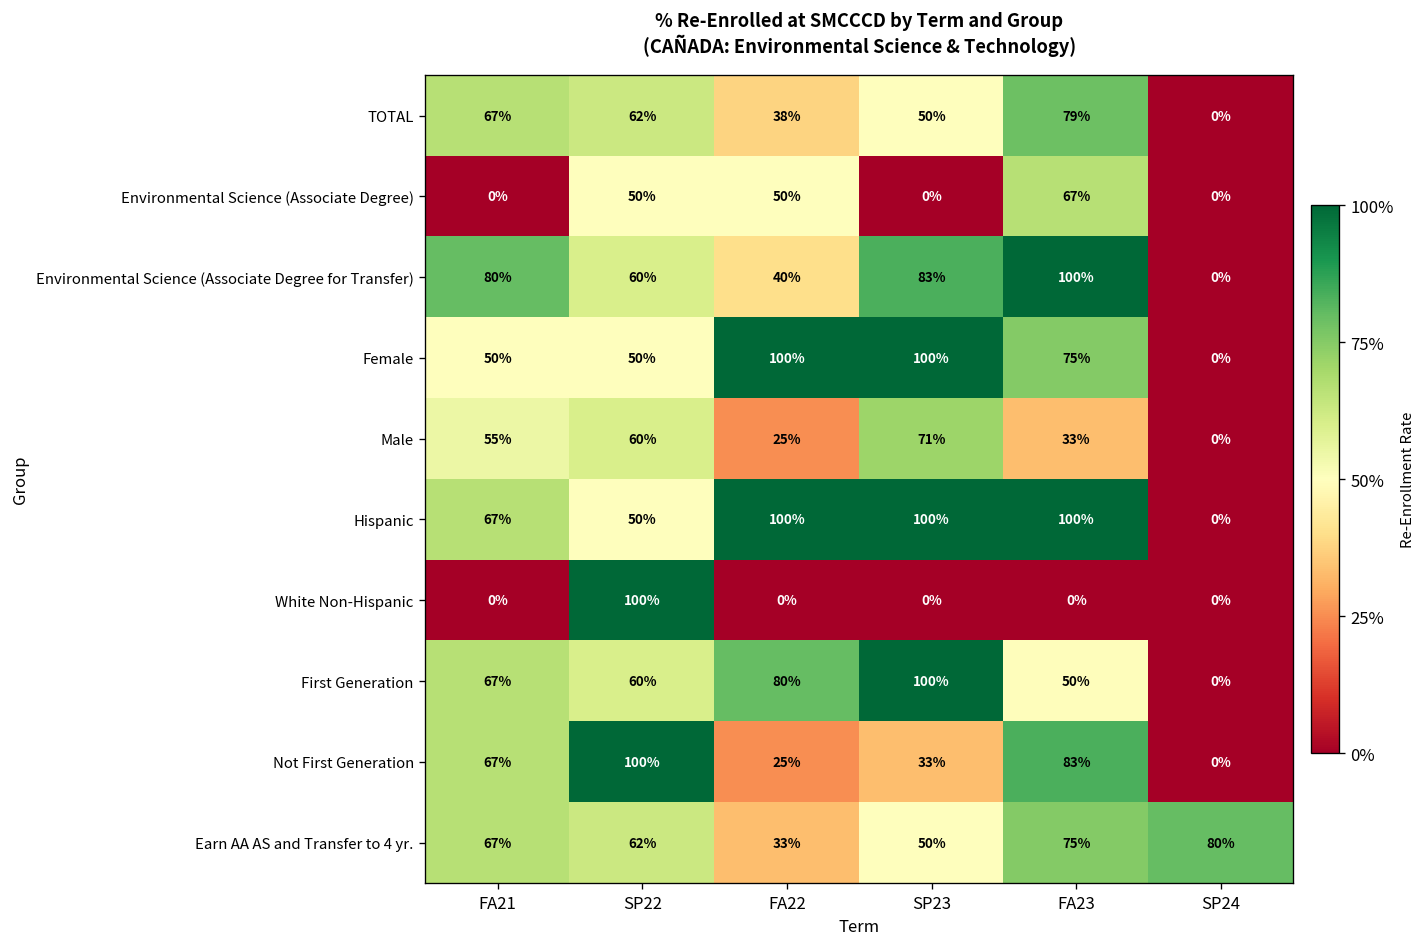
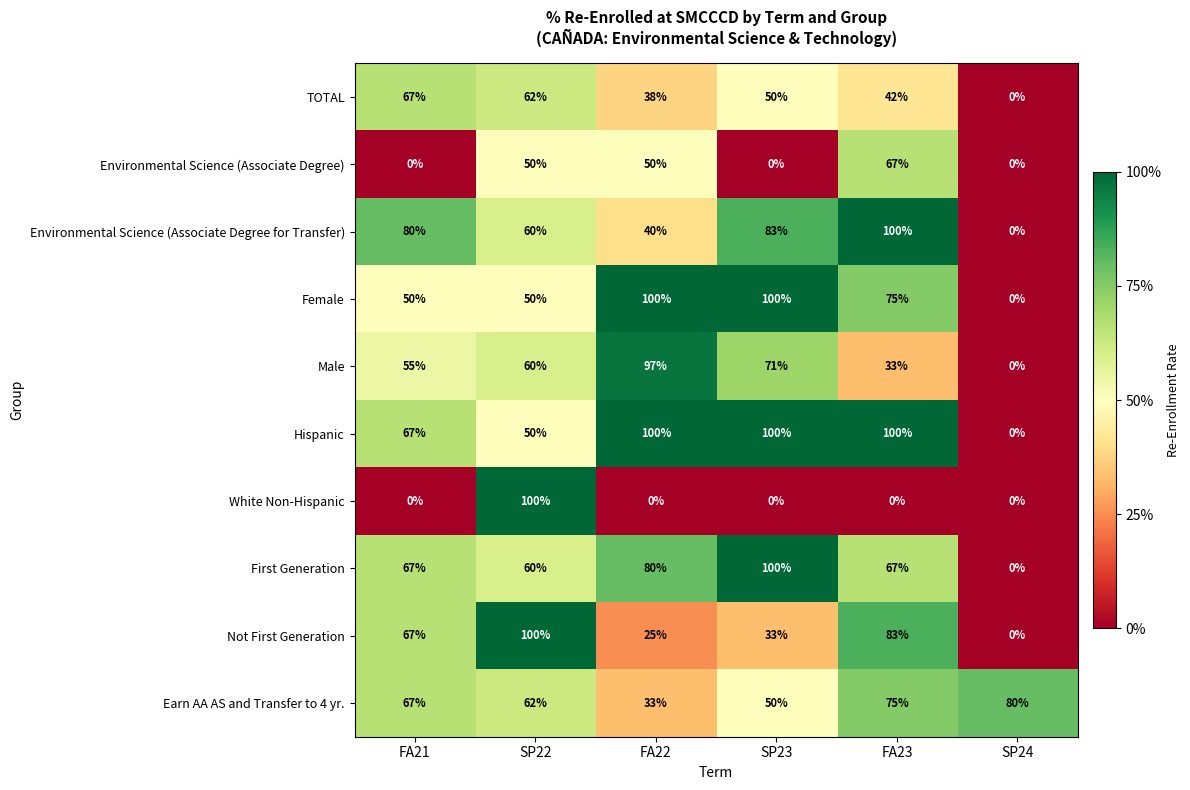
  {
    "TOTAL": {
      "FA21": "67%",
      "SP22": "62%",
      "FA22": "38%",
      "SP23": "50%",
-     "FA23": "79%",
+     "FA23": "42%",
      "SP24": "0%"
    },
    "Environmental Science (Associate Degree)": {
      "FA21": "0%",
      "SP22": "50%",
      "FA22": "50%",
      "SP23": "0%",
      "FA23": "67%",
      "SP24": "0%"
    },
    "Environmental Science (Associate Degree for Transfer)": {
      "FA21": "80%",
      "SP22": "60%",
      "FA22": "40%",
      "SP23": "83%",
      "FA23": "100%",
      "SP24": "0%"
    },
    "Female": {
      "FA21": "50%",
      "SP22": "50%",
      "FA22": "100%",
      "SP23": "100%",
      "FA23": "75%",
      "SP24": "0%"
    },
    "Male": {
      "FA21": "55%",
      "SP22": "60%",
-     "FA22": "25%",
+     "FA22": "97%",
      "SP23": "71%",
      "FA23": "33%",
      "SP24": "0%"
    },
    "Hispanic": {
      "FA21": "67%",
      "SP22": "50%",
      "FA22": "100%",
      "SP23": "100%",
      "FA23": "100%",
      "SP24": "0%"
    },
    "White Non-Hispanic": {
      "FA21": "0%",
      "SP22": "100%",
      "FA22": "0%",
      "SP23": "0%",
      "FA23": "0%",
      "SP24": "0%"
    },
    "First Generation": {
      "FA21": "67%",
      "SP22": "60%",
      "FA22": "80%",
      "SP23": "100%",
-     "FA23": "50%",
+     "FA23": "67%",
      "SP24": "0%"
    },
    "Not First Generation": {
      "FA21": "67%",
      "SP22": "100%",
      "FA22": "25%",
      "SP23": "33%",
      "FA23": "83%",
      "SP24": "0%"
    },
    "Earn AA AS and Transfer to 4 yr.": {
      "FA21": "67%",
      "SP22": "62%",
      "FA22": "33%",
      "SP23": "50%",
      "FA23": "75%",
      "SP24": "80%"
    }
  }
